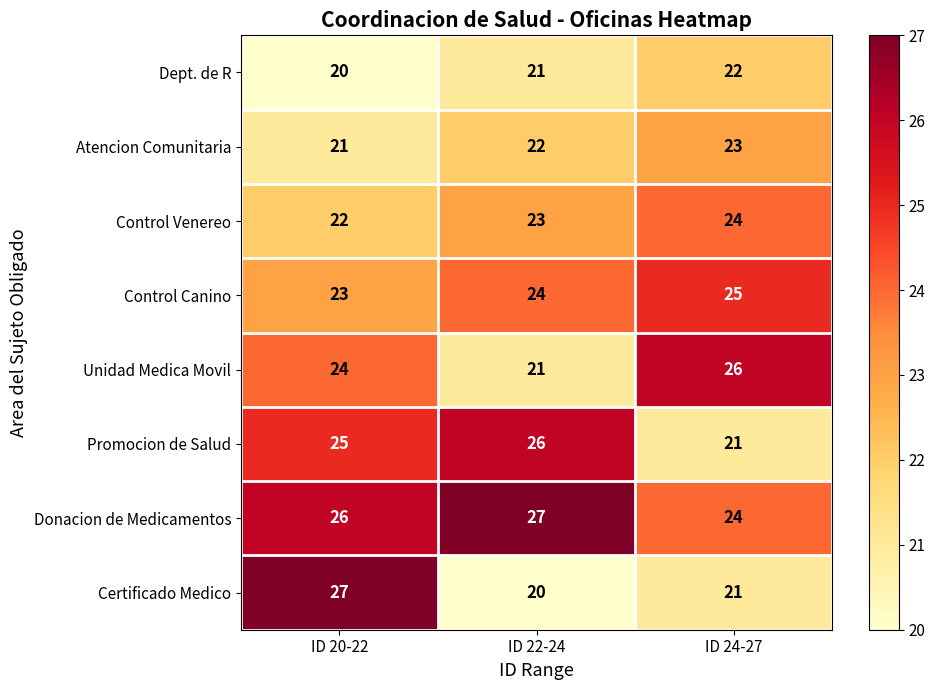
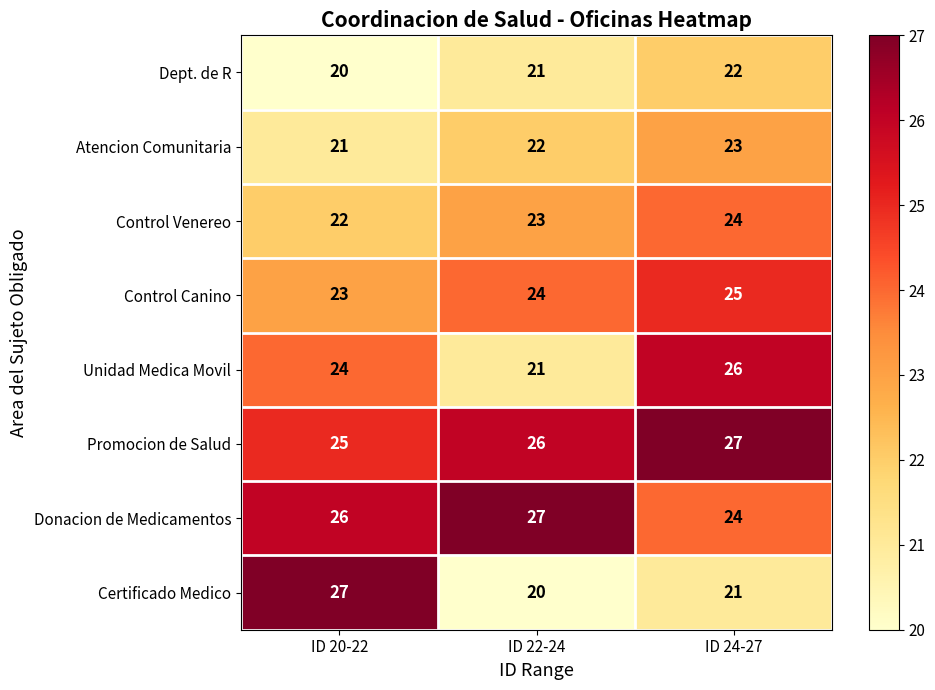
  {
    "Dept. de R": {
      "ID 20-22": 20,
      "ID 22-24": 21,
      "ID 24-27": 22
    },
    "Atencion Comunitaria": {
      "ID 20-22": 21,
      "ID 22-24": 22,
      "ID 24-27": 23
    },
    "Control Venereo": {
      "ID 20-22": 22,
      "ID 22-24": 23,
      "ID 24-27": 24
    },
    "Control Canino": {
      "ID 20-22": 23,
      "ID 22-24": 24,
      "ID 24-27": 25
    },
    "Unidad Medica Movil": {
      "ID 20-22": 24,
      "ID 22-24": 21,
      "ID 24-27": 26
    },
    "Promocion de Salud": {
      "ID 20-22": 25,
      "ID 22-24": 26,
-     "ID 24-27": 21
+     "ID 24-27": 27
    },
    "Donacion de Medicamentos": {
      "ID 20-22": 26,
      "ID 22-24": 27,
      "ID 24-27": 24
    },
    "Certificado Medico": {
      "ID 20-22": 27,
      "ID 22-24": 20,
      "ID 24-27": 21
    }
  }
